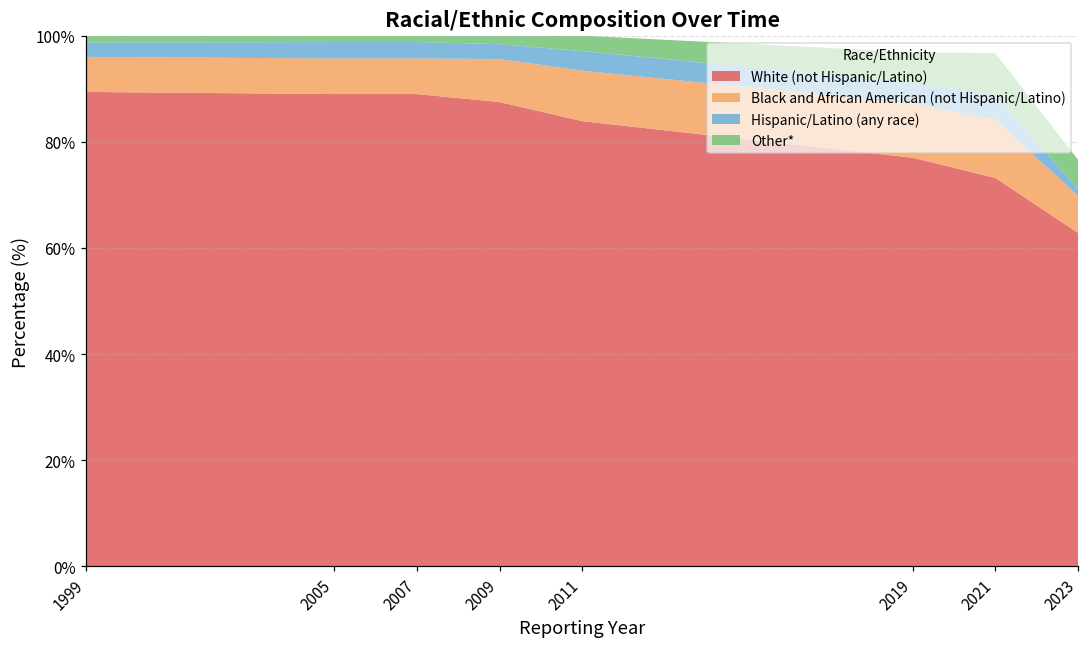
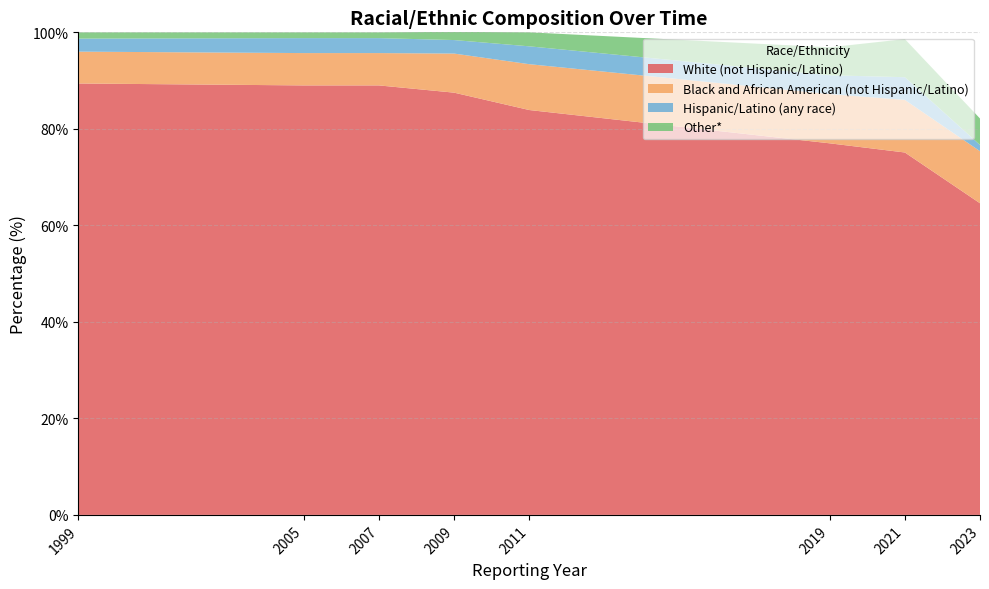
  {
    "White (not Hispanic/Latino)": {
      "1999": "89%",
      "2005": "89%",
      "2007": "89%",
      "2009": "88%",
      "2011": "84%",
      "2019": "77%",
-     "2021": "73%",
-     "2023": "63%"
+     "2021": "75%",
+     "2023": "65%"
    },
    "Black and African American (not Hispanic/Latino)": {
      "1999": "7%",
      "2005": "7%",
      "2007": "7%",
      "2009": "8%",
      "2011": "10%",
-     "2023": "7%"
+     "2023": "11%"
    },
    "Hispanic/Latino (any race)": {
      "1999": "3%",
      "2005": "3%",
      "2007": "3%",
      "2009": "3%",
      "2011": "4%",
      "2023": "1%"
    },
    "Other*": {
      "1999": "1%",
      "2005": "1%",
      "2007": "1%",
      "2009": "2%",
      "2011": "3%",
      "2023": "5%"
    }
  }
